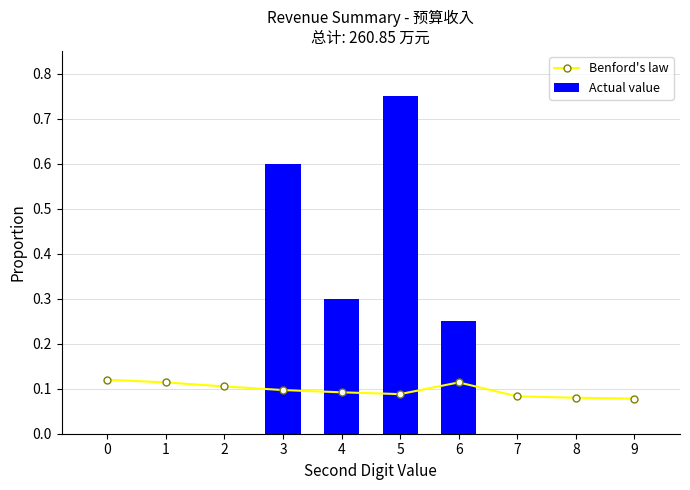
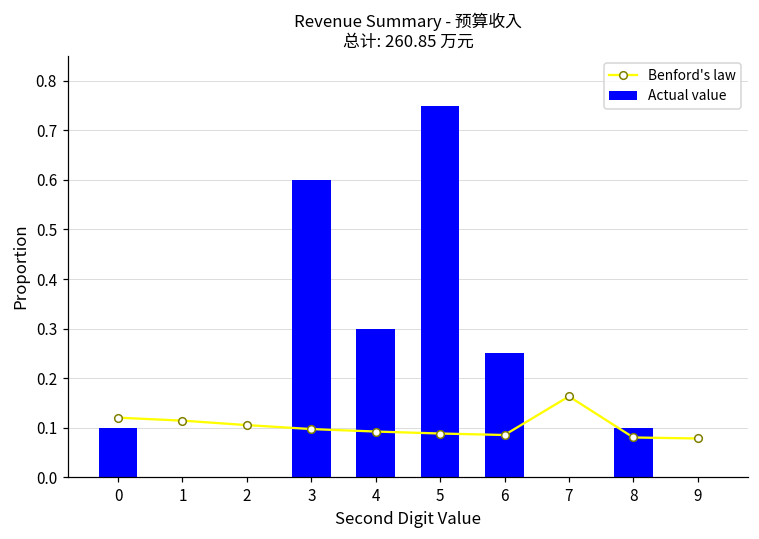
  {
    "Actual value": {
-     "0": 0.0,
+     "0": 0.1,
      "1": 0.0,
      "2": 0.0,
      "3": 0.6,
      "4": 0.3,
      "5": 0.75,
      "6": 0.25,
      "7": 0.0,
-     "8": 0.0,
+     "8": 0.1,
      "9": 0.0
    },
    "Benford's law": {
      "0": 0.12,
      "1": 0.11,
      "2": 0.11,
      "3": 0.10,
      "4": 0.09,
      "5": 0.09,
-     "6": 0.11,
-     "7": 0.08,
+     "6": 0.09,
+     "7": 0.16,
      "8": 0.08,
      "9": 0.08
    }
  }
